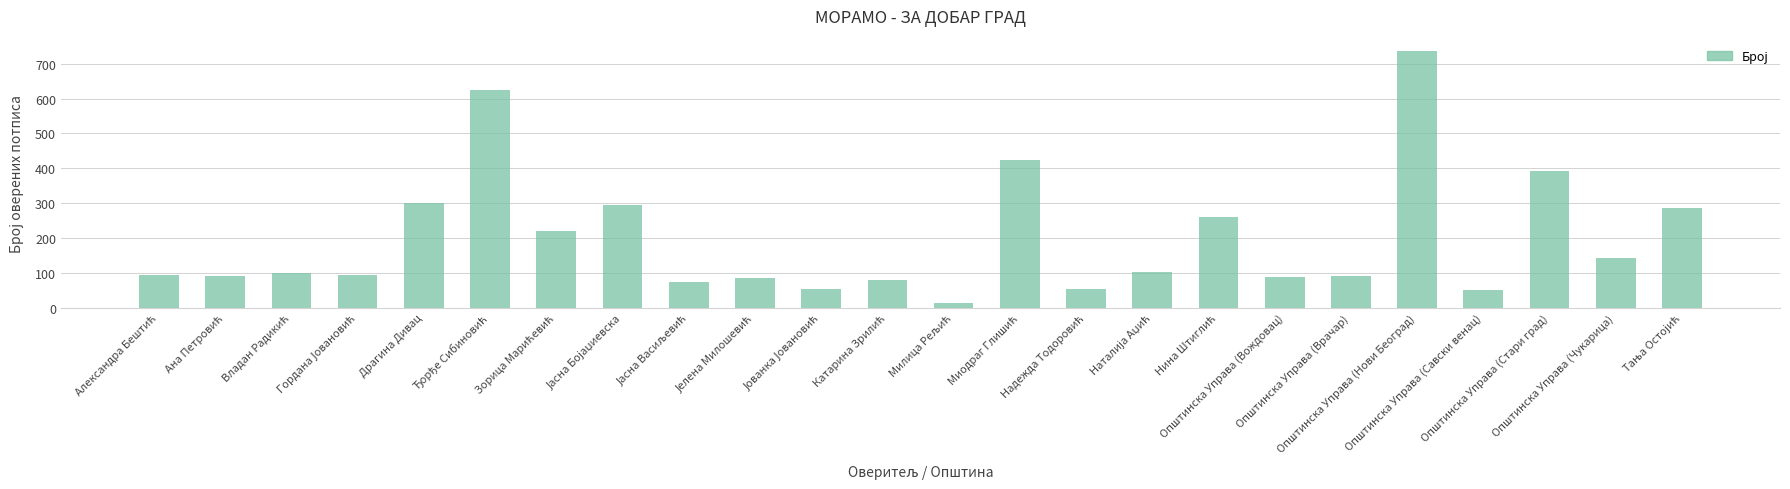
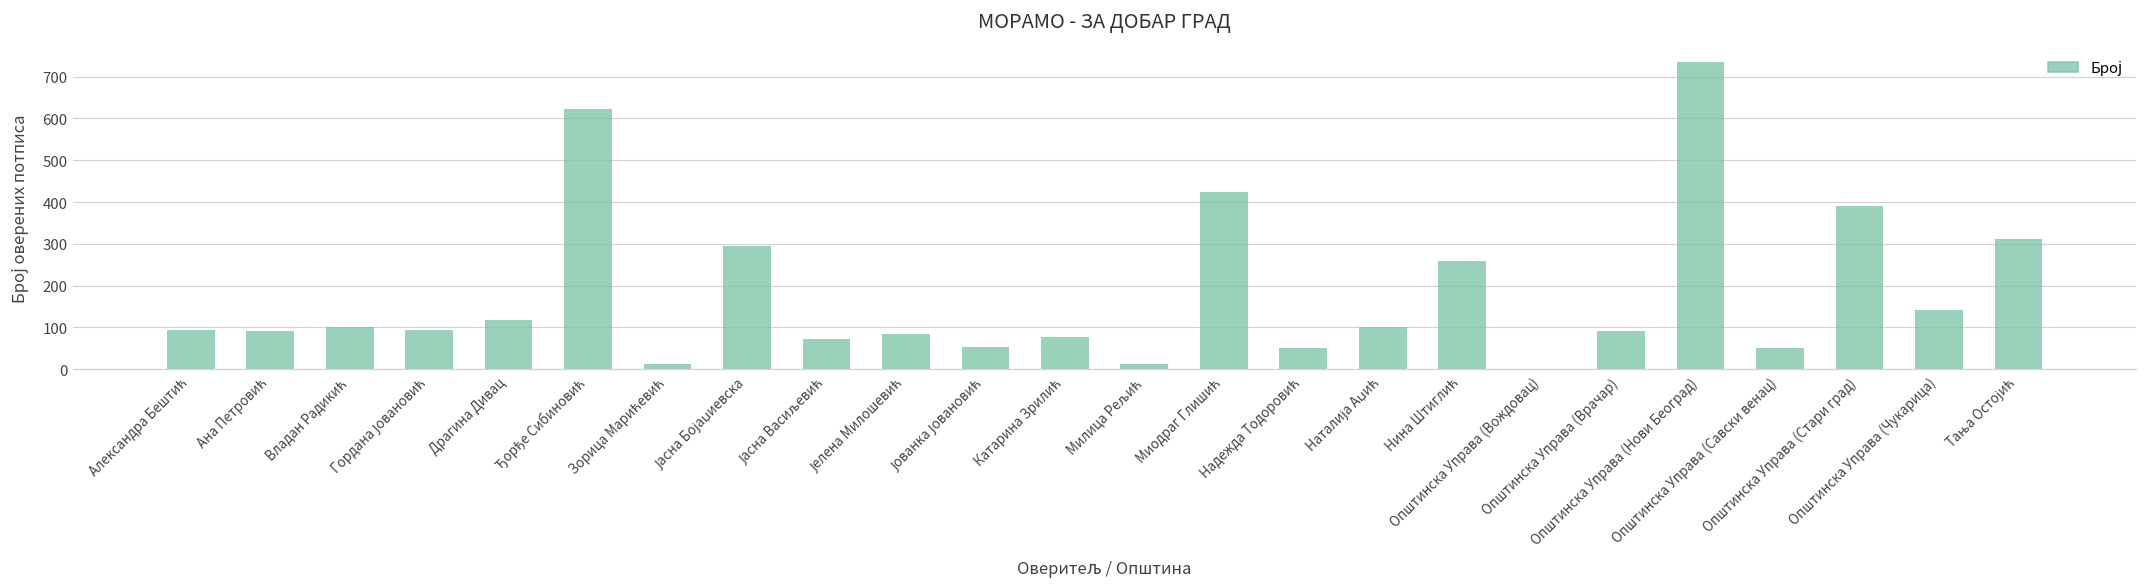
  {
    "Александра Бештић": 90,
    "Ана Петровић": 90,
    "Владан Радикић": 100,
    "Гордана Јовановић": 90,
-   "Драгина Дивац": 300,
+   "Драгина Дивац": 120,
    "Ђорђе Сибиновић": 620,
-   "Зорица Марићевић": 220,
+   "Зорица Марићевић": 10,
    "Јасна Бојаџиевска": 300,
    "Јасна Васиљевић": 70,
    "Јелена Милошевић": 90,
    "Јованка Јовановић": 50,
    "Катарина Зрилић": 80,
    "Милица Рељић": 10,
    "Миодраг Глишић": 420,
    "Надежда Тодоровић": 50,
    "Наталија Аџић": 100,
    "Нина Штиглић": 260,
-   "Општинска Управа (Вождовац)": 90,
+   "Општинска Управа (Вождовац)": 0,
    "Општинска Управа (Врачар)": 90,
    "Општинска Управа (Нови Београд)": 740,
    "Општинска Управа (Савски венац)": 50,
    "Општинска Управа (Стари град)": 390,
    "Општинска Управа (Чукарица)": 140,
-   "Тања Остојић": 290
+   "Тања Остојић": 310
  }
